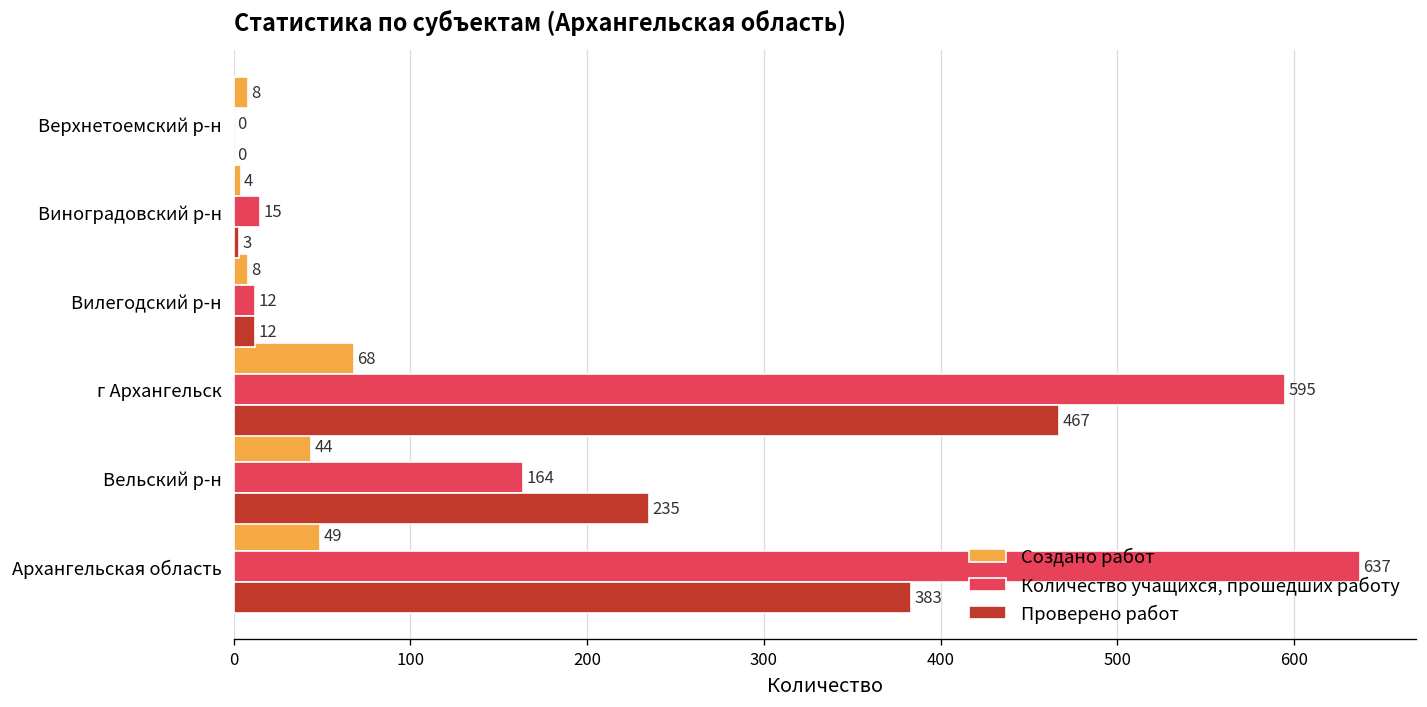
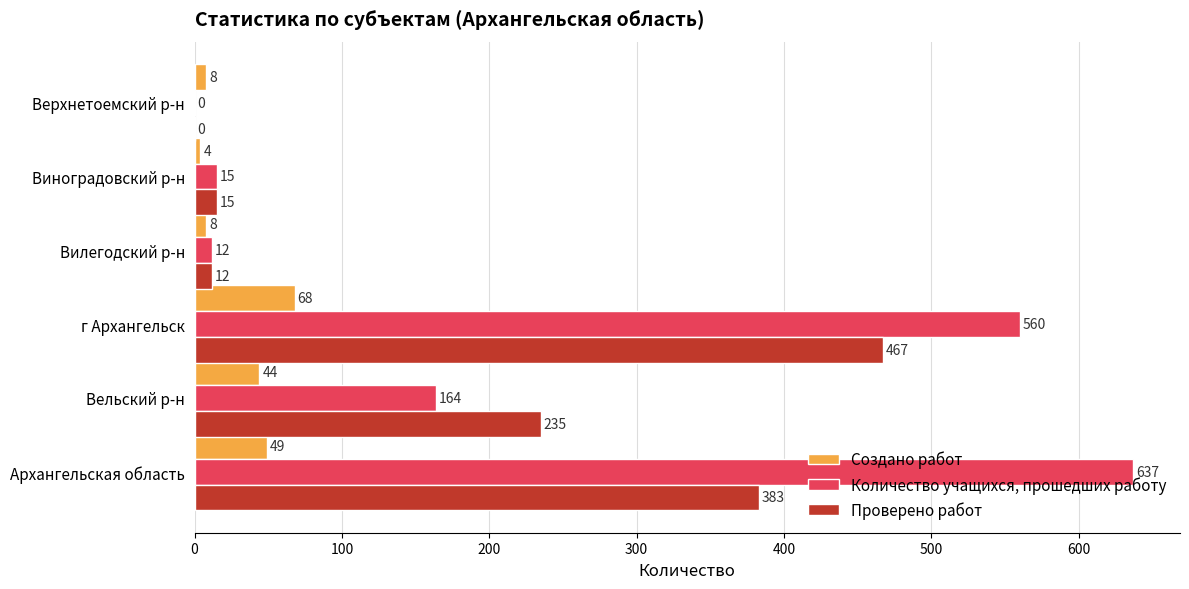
  {
    "Создано работ": {
      "Верхнетоемский р-н": 8,
      "Виноградовский р-н": 4,
      "Вилегодский р-н": 8,
      "г Архангельск": 68,
      "Вельский р-н": 44,
      "Архангельская область": 49
    },
    "Количество учащихся, прошедших работу": {
      "Верхнетоемский р-н": 0,
      "Виноградовский р-н": 15,
      "Вилегодский р-н": 12,
-     "г Архангельск": 595,
+     "г Архангельск": 560,
      "Вельский р-н": 164,
      "Архангельская область": 637
    },
    "Проверено работ": {
      "Верхнетоемский р-н": 0,
-     "Виноградовский р-н": 3,
+     "Виноградовский р-н": 15,
      "Вилегодский р-н": 12,
      "г Архангельск": 467,
      "Вельский р-н": 235,
      "Архангельская область": 383
    }
  }
